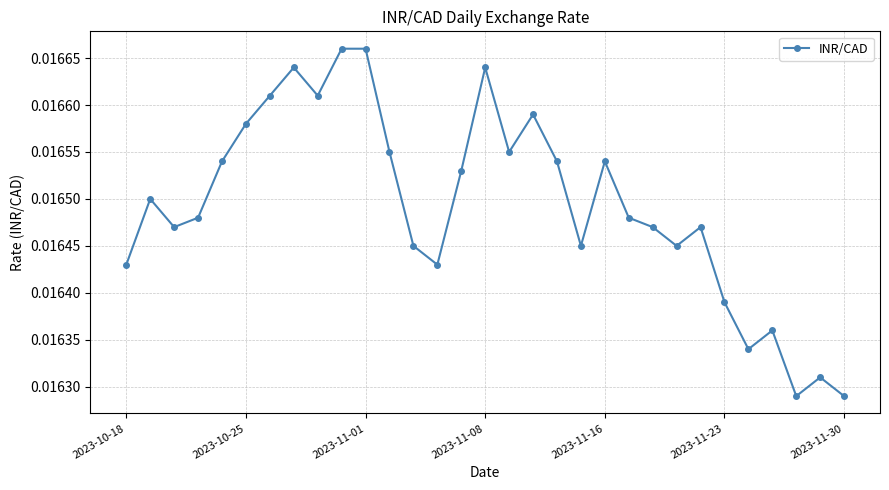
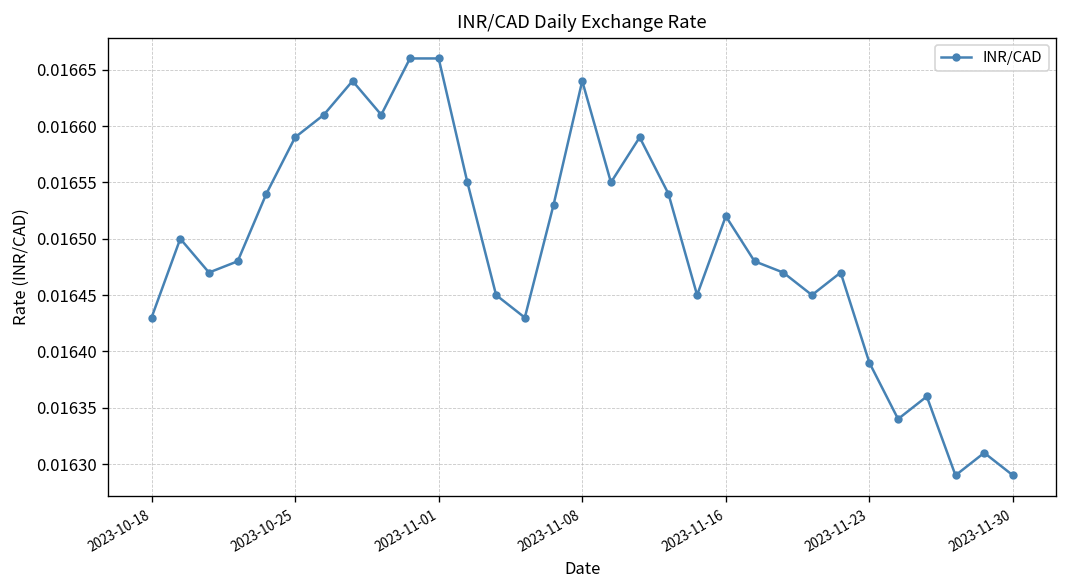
  {
    "2023-10-18": 0.01643,
-   "2023-10-25": 0.01658,
+   "2023-10-25": 0.01659,
    "2023-11-01": 0.01666,
    "2023-11-08": 0.01664,
-   "2023-11-16": 0.01654,
+   "2023-11-16": 0.01652,
    "2023-11-23": 0.01639,
    "2023-11-30": 0.01629
  }
